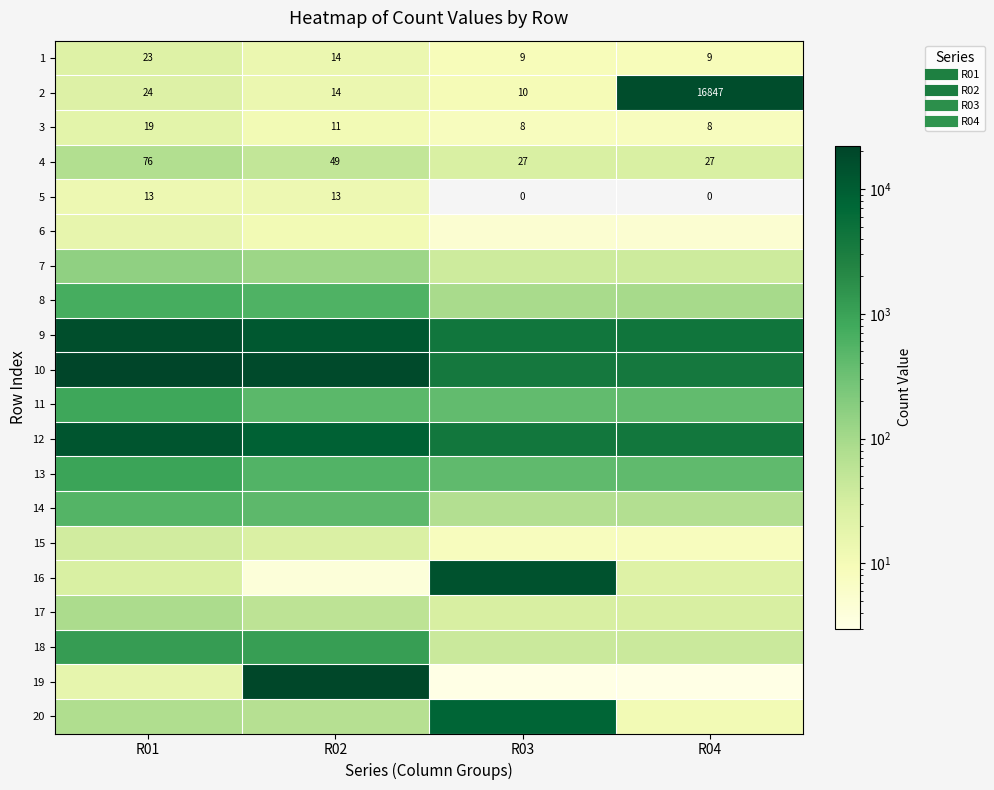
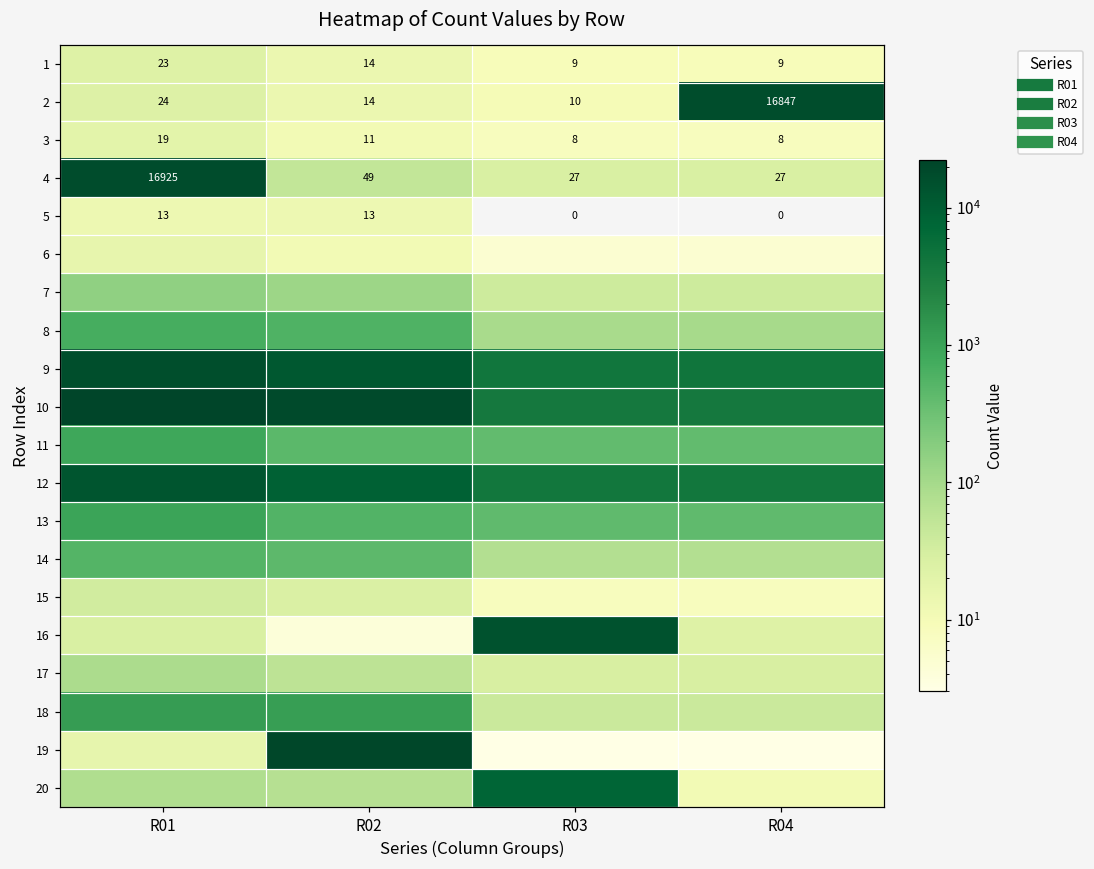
  {
    "1": {
      "R01": 23,
      "R02": 14,
      "R03": 9,
      "R04": 9
    },
    "2": {
      "R01": 24,
      "R02": 14,
      "R03": 10,
      "R04": 16847
    },
    "3": {
      "R01": 19,
      "R02": 11,
      "R03": 8,
      "R04": 8
    },
    "4": {
-     "R01": 76,
+     "R01": 16925,
      "R02": 49,
      "R03": 27,
      "R04": 27
    },
    "5": {
      "R01": 13,
      "R02": 13,
      "R03": 0,
      "R04": 0
    }
  }
